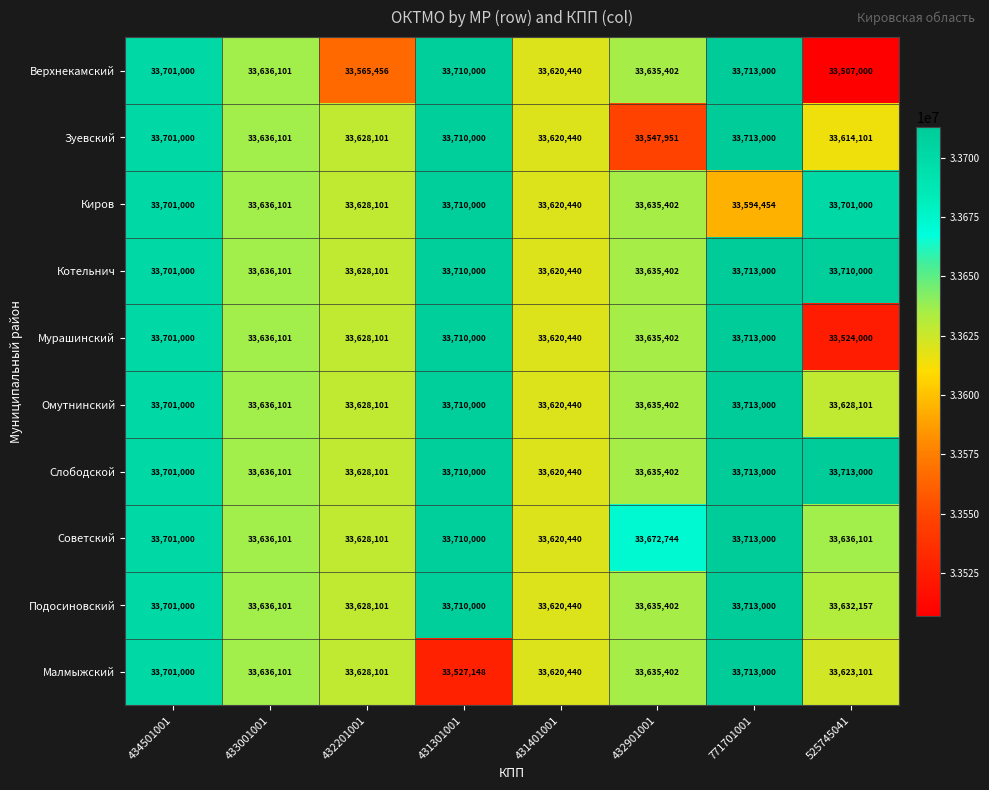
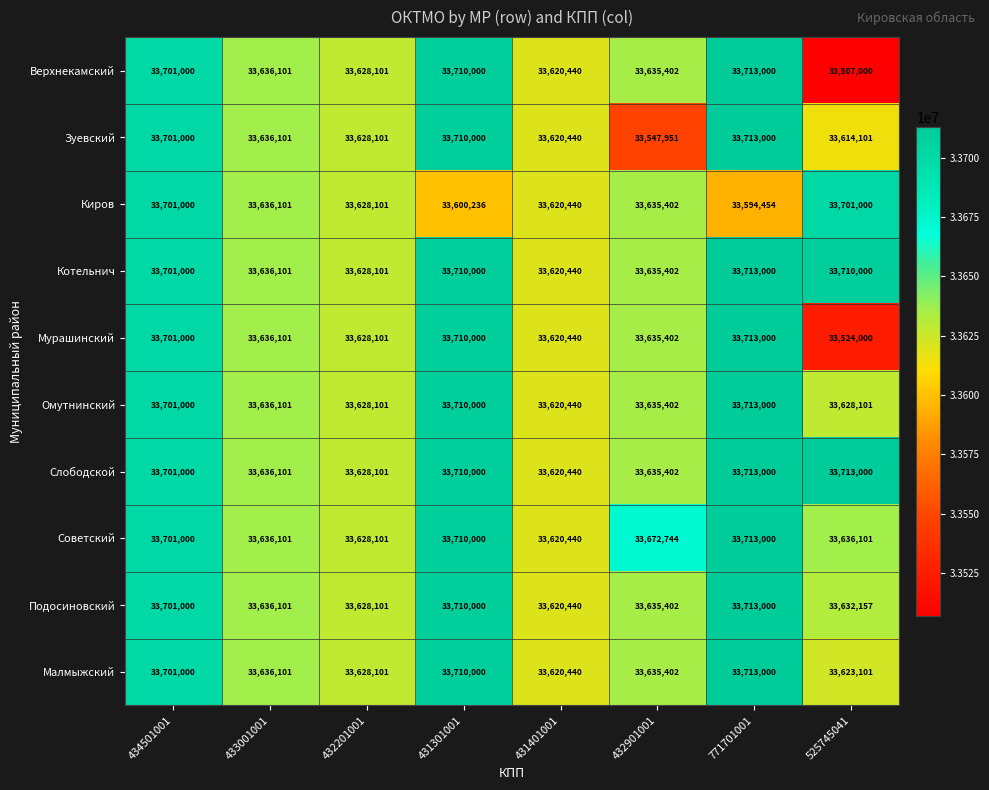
  {
    "Верхнекамский": {
      "434501001": "33,701,000",
      "433001001": "33,636,101",
-     "432201001": "33,565,456",
+     "432201001": "33,628,101",
      "431301001": "33,710,000",
      "431401001": "33,620,440",
      "432901001": "33,635,402",
      "771701001": "33,713,000",
      "525745041": "33,507,000"
    },
    "Зуевский": {
      "434501001": "33,701,000",
      "433001001": "33,636,101",
      "432201001": "33,628,101",
      "431301001": "33,710,000",
      "431401001": "33,620,440",
      "432901001": "33,547,951",
      "771701001": "33,713,000",
      "525745041": "33,614,101"
    },
    "Киров": {
      "434501001": "33,701,000",
      "433001001": "33,636,101",
      "432201001": "33,628,101",
-     "431301001": "33,710,000",
+     "431301001": "33,600,236",
      "431401001": "33,620,440",
      "432901001": "33,635,402",
      "771701001": "33,594,454",
      "525745041": "33,701,000"
    },
    "Котельнич": {
      "434501001": "33,701,000",
      "433001001": "33,636,101",
      "432201001": "33,628,101",
      "431301001": "33,710,000",
      "431401001": "33,620,440",
      "432901001": "33,635,402",
      "771701001": "33,713,000",
      "525745041": "33,710,000"
    },
    "Мурашинский": {
      "434501001": "33,701,000",
      "433001001": "33,636,101",
      "432201001": "33,628,101",
      "431301001": "33,710,000",
      "431401001": "33,620,440",
      "432901001": "33,635,402",
      "771701001": "33,713,000",
      "525745041": "33,524,000"
    },
    "Омутнинский": {
      "434501001": "33,701,000",
      "433001001": "33,636,101",
      "432201001": "33,628,101",
      "431301001": "33,710,000",
      "431401001": "33,620,440",
      "432901001": "33,635,402",
      "771701001": "33,713,000",
      "525745041": "33,628,101"
    },
    "Слободской": {
      "434501001": "33,701,000",
      "433001001": "33,636,101",
      "432201001": "33,628,101",
      "431301001": "33,710,000",
      "431401001": "33,620,440",
      "432901001": "33,635,402",
      "771701001": "33,713,000",
      "525745041": "33,713,000"
    },
    "Советский": {
      "434501001": "33,701,000",
      "433001001": "33,636,101",
      "432201001": "33,628,101",
      "431301001": "33,710,000",
      "431401001": "33,620,440",
      "432901001": "33,672,744",
      "771701001": "33,713,000",
      "525745041": "33,636,101"
    },
    "Подосиновский": {
      "434501001": "33,701,000",
      "433001001": "33,636,101",
      "432201001": "33,628,101",
      "431301001": "33,710,000",
      "431401001": "33,620,440",
      "432901001": "33,635,402",
      "771701001": "33,713,000",
      "525745041": "33,632,157"
    },
    "Малмыжский": {
      "434501001": "33,701,000",
      "433001001": "33,636,101",
      "432201001": "33,628,101",
-     "431301001": "33,527,148",
+     "431301001": "33,710,000",
      "431401001": "33,620,440",
      "432901001": "33,635,402",
      "771701001": "33,713,000",
      "525745041": "33,623,101"
    }
  }
